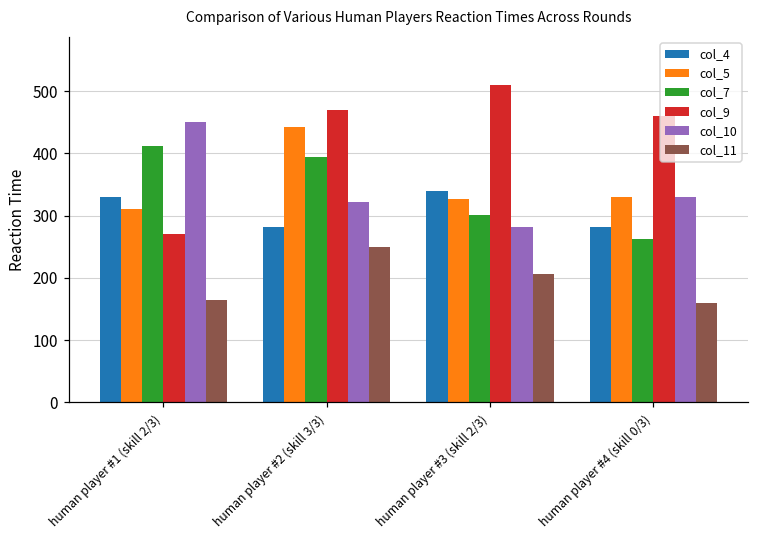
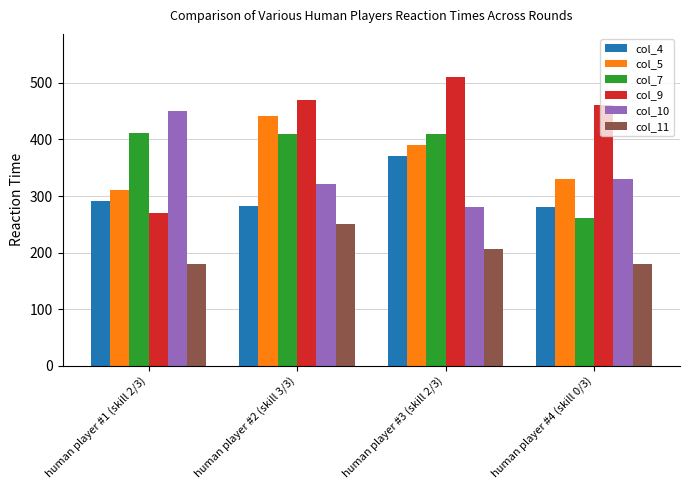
  {
    "col_4": {
-     "human player #1 (skill 2/3)": 330,
+     "human player #1 (skill 2/3)": 290,
      "human player #2 (skill 3/3)": 280,
-     "human player #3 (skill 2/3)": 340,
+     "human player #3 (skill 2/3)": 370,
      "human player #4 (skill 0/3)": 280
    },
    "col_5": {
      "human player #1 (skill 2/3)": 310,
      "human player #2 (skill 3/3)": 440,
-     "human player #3 (skill 2/3)": 330,
+     "human player #3 (skill 2/3)": 390,
      "human player #4 (skill 0/3)": 330
    },
    "col_7": {
      "human player #1 (skill 2/3)": 410,
-     "human player #2 (skill 3/3)": 390,
-     "human player #3 (skill 2/3)": 300,
+     "human player #2 (skill 3/3)": 410,
+     "human player #3 (skill 2/3)": 410,
      "human player #4 (skill 0/3)": 260
    },
    "col_9": {
      "human player #1 (skill 2/3)": 270,
      "human player #2 (skill 3/3)": 470,
      "human player #3 (skill 2/3)": 510
    },
    "col_10": {
      "human player #1 (skill 2/3)": 450,
      "human player #2 (skill 3/3)": 320,
      "human player #3 (skill 2/3)": 280,
      "human player #4 (skill 0/3)": 330
    },
    "col_11": {
-     "human player #1 (skill 2/3)": 160,
+     "human player #1 (skill 2/3)": 180,
      "human player #2 (skill 3/3)": 250,
      "human player #3 (skill 2/3)": 210,
-     "human player #4 (skill 0/3)": 160
+     "human player #4 (skill 0/3)": 180
    }
  }
